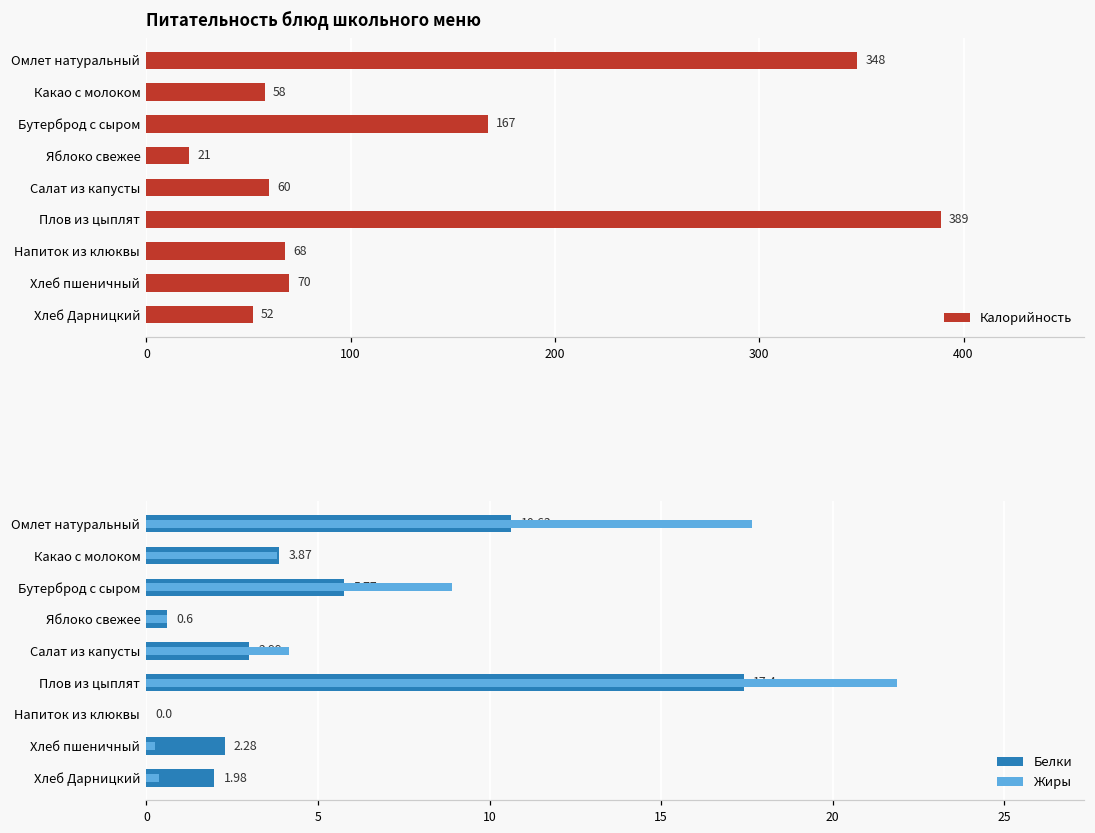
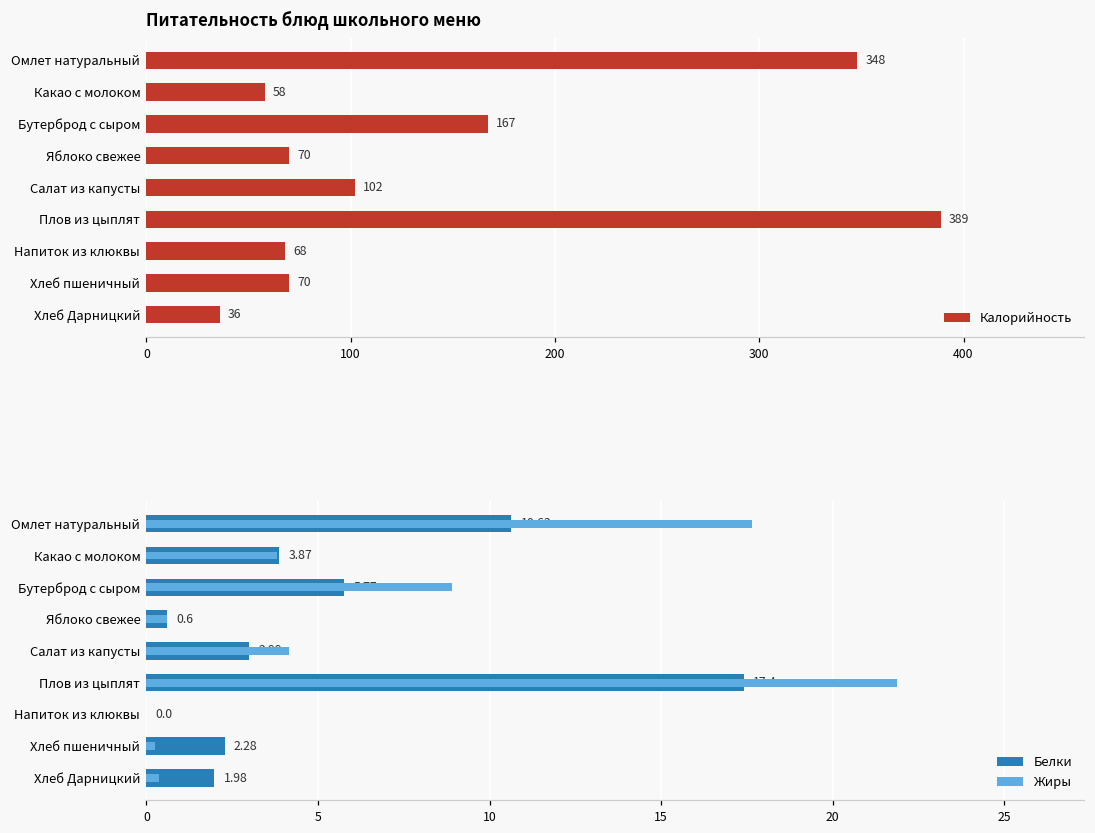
  {
    "Питательность блюд школьного меню": {
      "Омлет натуральный": 348,
      "Какао с молоком": 58,
      "Бутерброд с сыром": 167,
-     "Яблоко свежее": 21,
-     "Салат из капусты": 60,
+     "Яблоко свежее": 70,
+     "Салат из капусты": 102,
      "Плов из цыплят": 389,
      "Напиток из клюквы": 68,
      "Хлеб пшеничный": 70,
-     "Хлеб Дарницкий": 52
+     "Хлеб Дарницкий": 36
    }
  }
